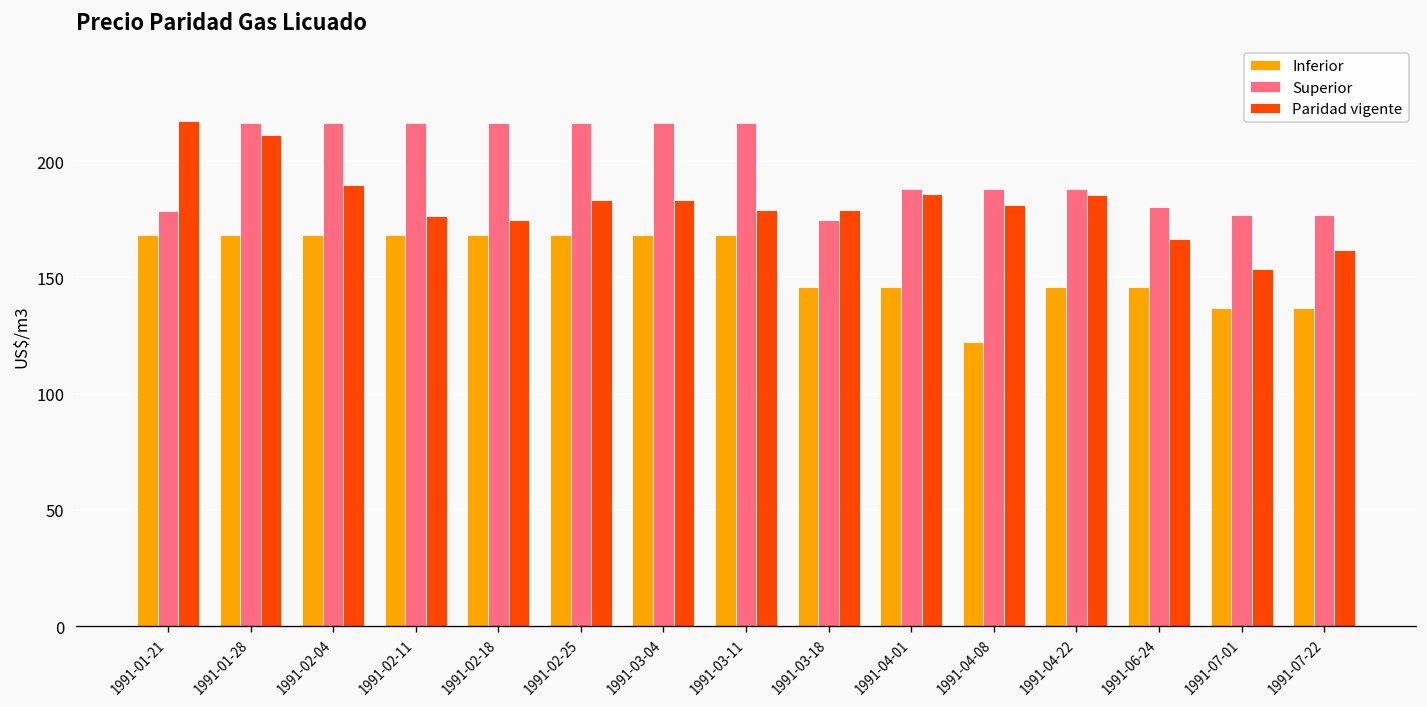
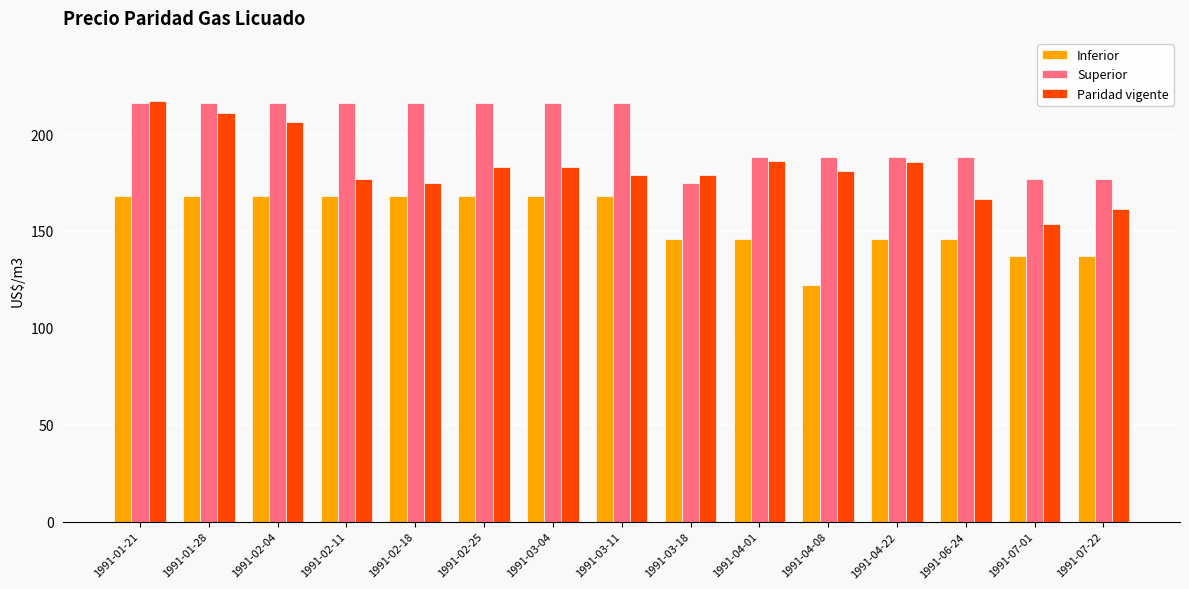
  {
    "Inferior": {
      "1991-01-21": 168,
      "1991-01-28": 168,
      "1991-02-04": 168,
      "1991-02-11": 168,
      "1991-02-18": 168,
      "1991-02-25": 168,
      "1991-03-04": 168,
      "1991-03-11": 168,
      "1991-03-18": 146,
      "1991-04-01": 146,
      "1991-04-08": 122,
      "1991-04-22": 146,
      "1991-06-24": 146,
      "1991-07-01": 137,
      "1991-07-22": 137
    },
    "Superior": {
-     "1991-01-21": 178,
+     "1991-01-21": 216,
      "1991-01-28": 216,
      "1991-02-04": 216,
      "1991-02-11": 216,
      "1991-02-18": 216,
      "1991-02-25": 216,
      "1991-03-04": 216,
      "1991-03-11": 216,
      "1991-03-18": 175,
      "1991-04-01": 188,
      "1991-04-08": 188,
      "1991-04-22": 188,
-     "1991-06-24": 180,
+     "1991-06-24": 188,
      "1991-07-01": 177,
      "1991-07-22": 177
    },
    "Paridad vigente": {
      "1991-01-21": 217,
      "1991-01-28": 211,
-     "1991-02-04": 190,
+     "1991-02-04": 206,
      "1991-02-11": 177,
      "1991-02-18": 175,
      "1991-02-25": 183,
      "1991-03-04": 183,
      "1991-03-11": 179,
      "1991-03-18": 179,
      "1991-04-01": 186,
      "1991-04-08": 181,
      "1991-04-22": 185,
      "1991-06-24": 167,
      "1991-07-01": 154,
      "1991-07-22": 162
    }
  }
